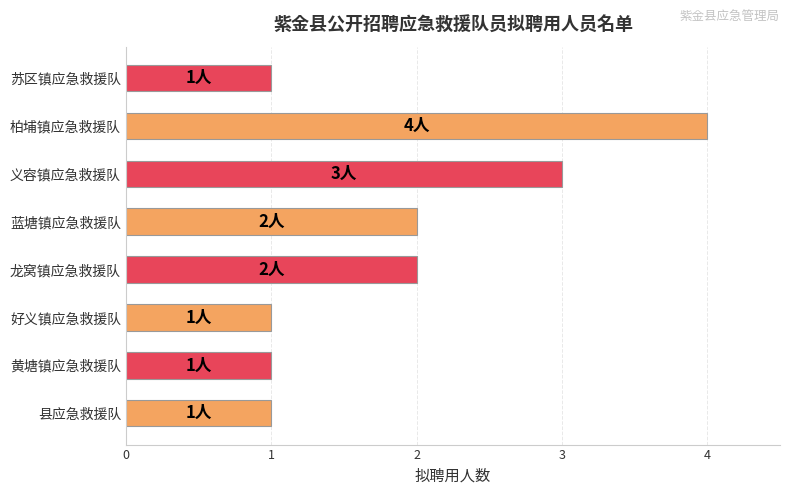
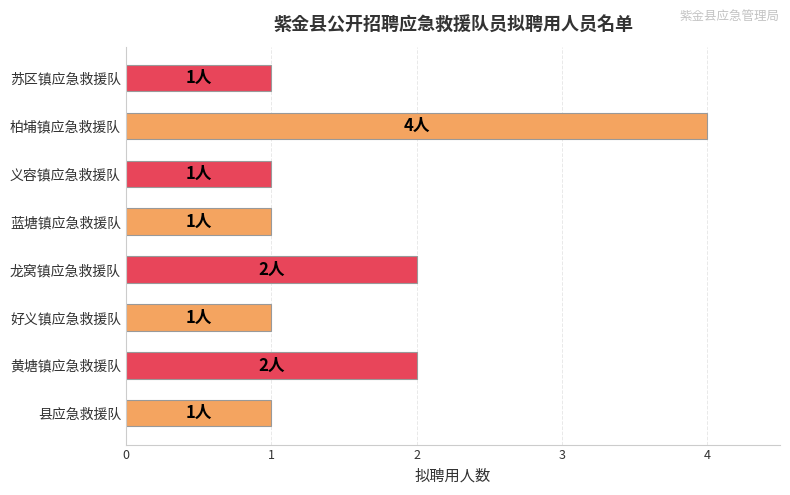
  {
    "苏区镇应急救援队": "1人",
    "柏埔镇应急救援队": "4人",
-   "义容镇应急救援队": "3人",
-   "蓝塘镇应急救援队": "2人",
+   "义容镇应急救援队": "1人",
+   "蓝塘镇应急救援队": "1人",
    "龙窝镇应急救援队": "2人",
    "好义镇应急救援队": "1人",
-   "黄塘镇应急救援队": "1人",
+   "黄塘镇应急救援队": "2人",
    "县应急救援队": "1人"
  }
